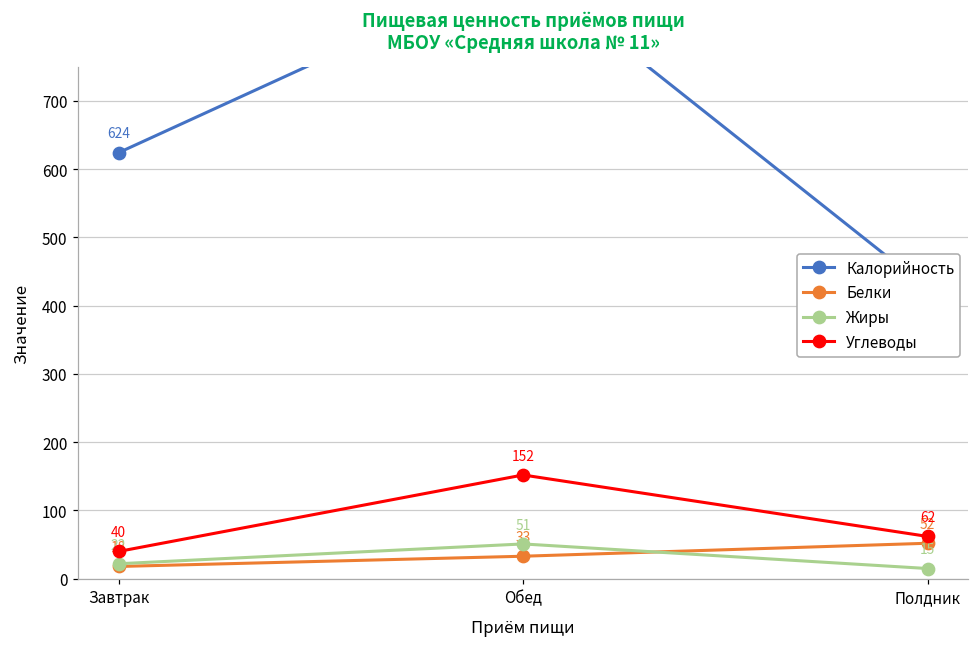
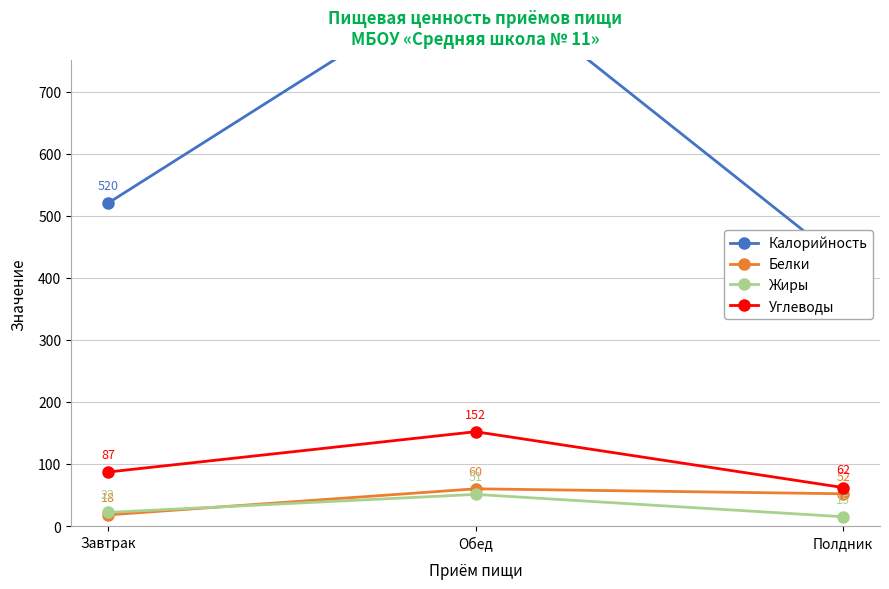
  {
    "Калорийность": {
-     "Завтрак": 624
+     "Завтрак": 520
    },
    "Белки": {
-     "Обед": 33
+     "Обед": 60
    },
    "Жиры": {
      "Обед": 51
    },
    "Углеводы": {
-     "Завтрак": 40,
+     "Завтрак": 87,
      "Обед": 152
    }
  }
